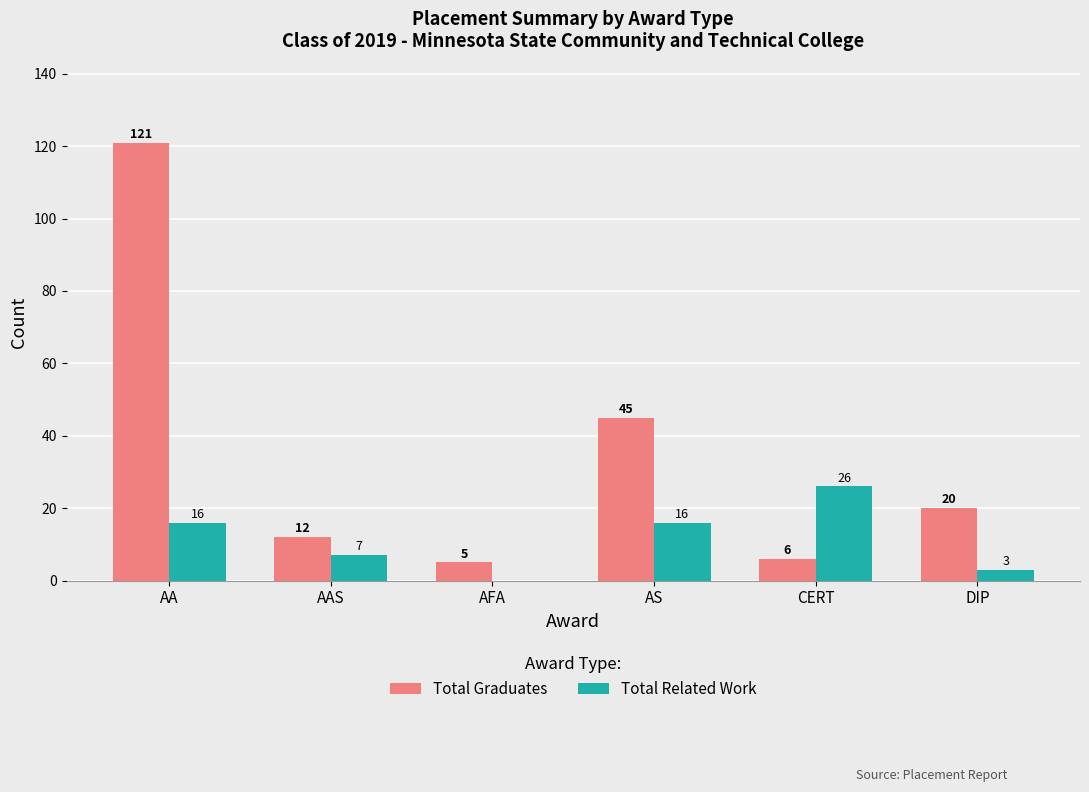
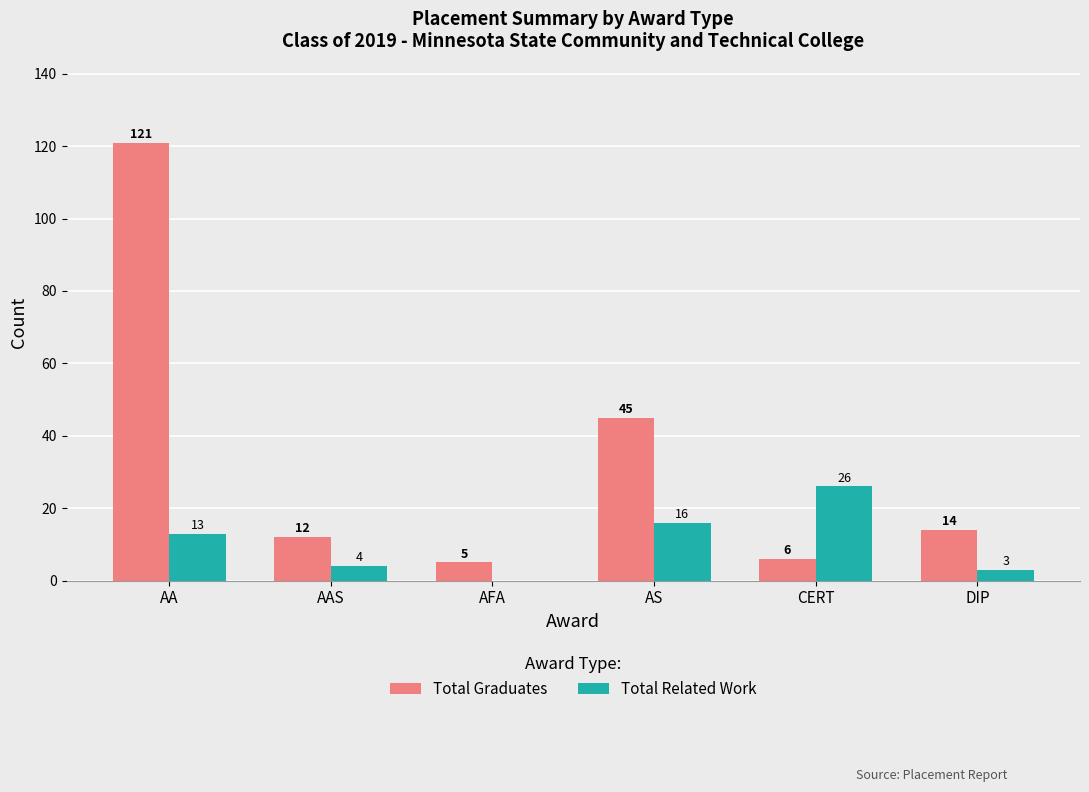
  {
    "Total Graduates": {
      "AA": 121,
      "AAS": 12,
      "AFA": 5,
      "AS": 45,
      "CERT": 6,
-     "DIP": 20
+     "DIP": 14
    },
    "Total Related Work": {
-     "AA": 16,
-     "AAS": 7,
+     "AA": 13,
+     "AAS": 4,
      "AS": 16,
      "CERT": 26,
      "DIP": 3
    }
  }
